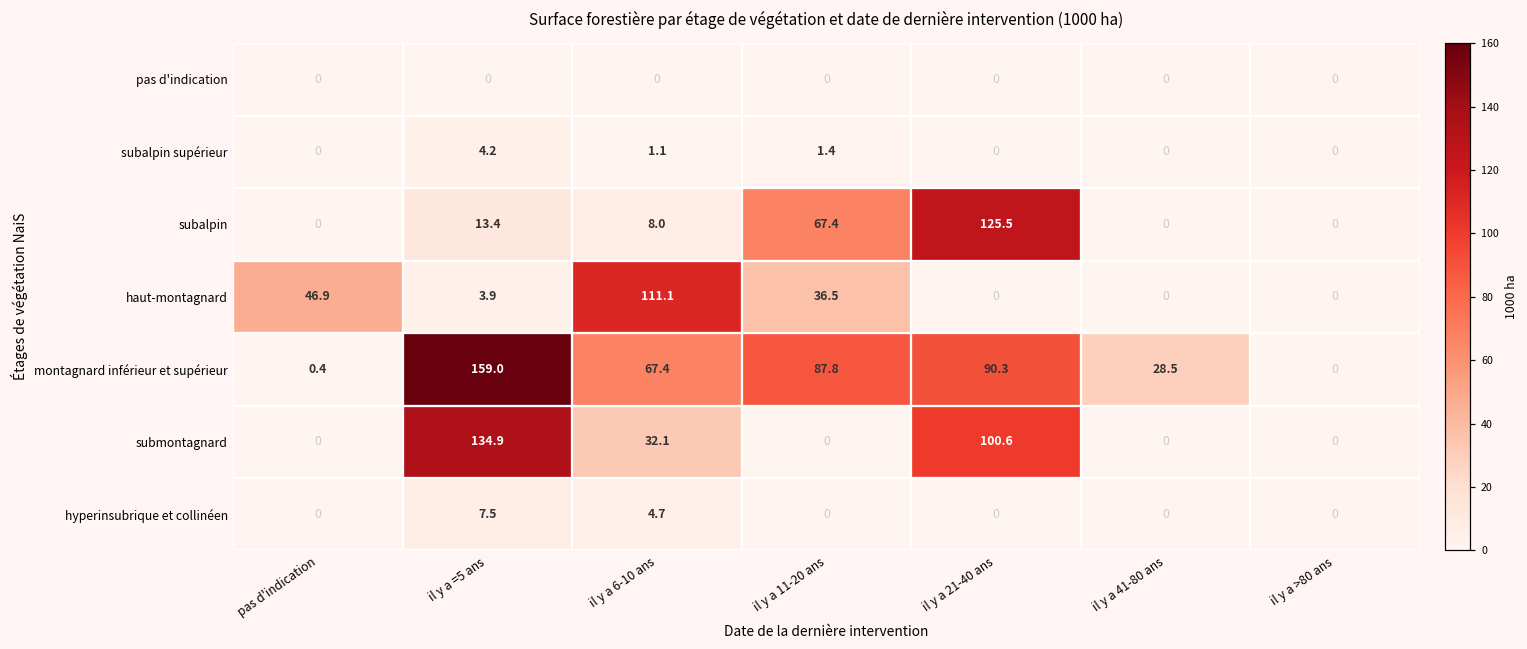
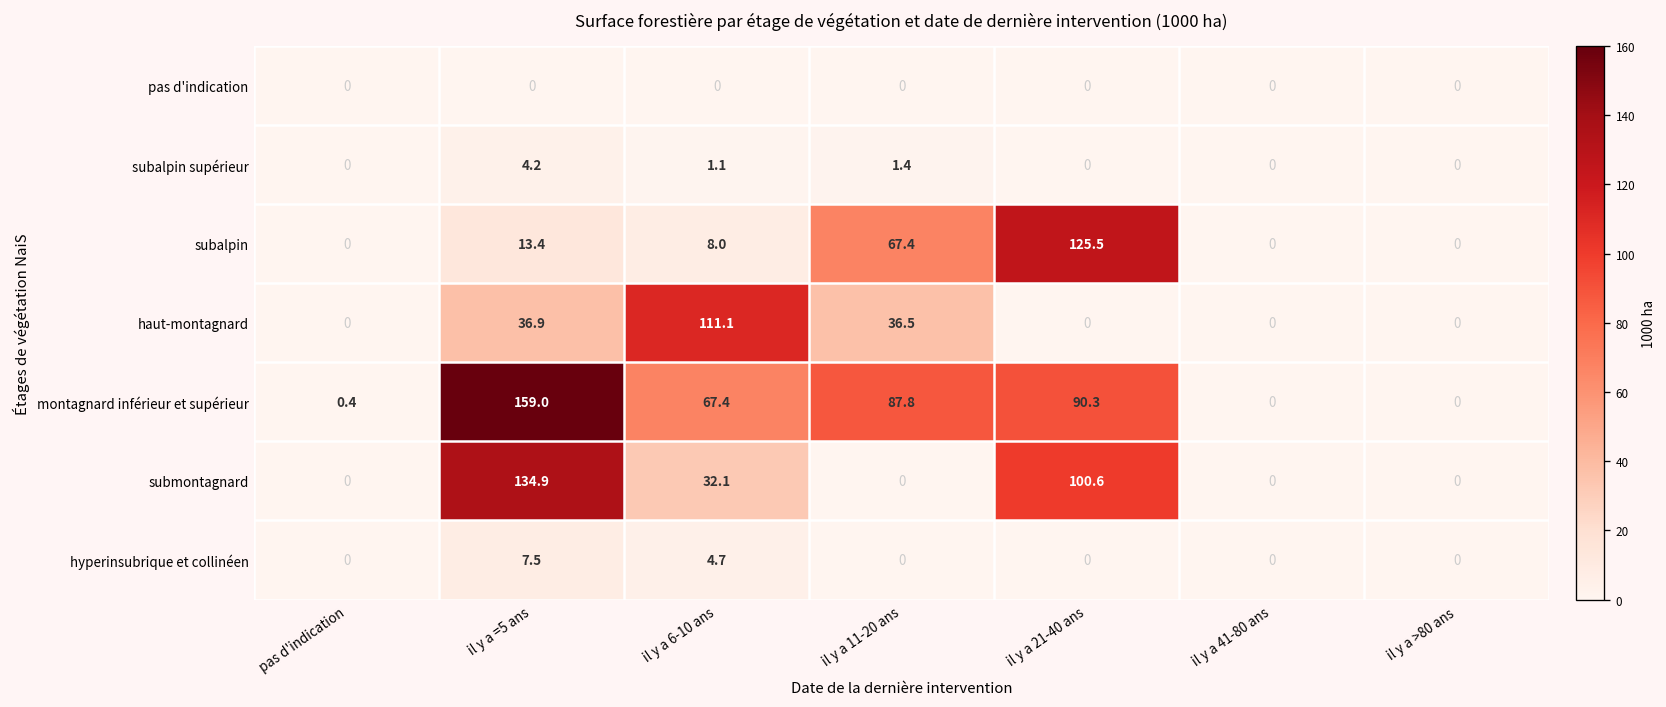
  {
    "pas d'indication": {
      "pas d'indication": 0,
      "il y a =5 ans": 0,
      "il y a 6-10 ans": 0,
      "il y a 11-20 ans": 0,
      "il y a 21-40 ans": 0,
      "il y a 41-80 ans": 0,
      "il y a >80 ans": 0
    },
    "subalpin supérieur": {
      "pas d'indication": 0,
      "il y a =5 ans": 4.2,
      "il y a 6-10 ans": 1.1,
      "il y a 11-20 ans": 1.4,
      "il y a 21-40 ans": 0,
      "il y a 41-80 ans": 0,
      "il y a >80 ans": 0
    },
    "subalpin": {
      "pas d'indication": 0,
      "il y a =5 ans": 13.4,
      "il y a 6-10 ans": 8.0,
      "il y a 11-20 ans": 67.4,
      "il y a 21-40 ans": 125.5,
      "il y a 41-80 ans": 0,
      "il y a >80 ans": 0
    },
    "haut-montagnard": {
-     "pas d'indication": 46.9,
-     "il y a =5 ans": 3.9,
+     "pas d'indication": 0,
+     "il y a =5 ans": 36.9,
      "il y a 6-10 ans": 111.1,
      "il y a 11-20 ans": 36.5,
      "il y a 21-40 ans": 0,
      "il y a 41-80 ans": 0,
      "il y a >80 ans": 0
    },
    "montagnard inférieur et supérieur": {
      "pas d'indication": 0.4,
      "il y a =5 ans": 159.0,
      "il y a 6-10 ans": 67.4,
      "il y a 11-20 ans": 87.8,
      "il y a 21-40 ans": 90.3,
-     "il y a 41-80 ans": 28.5,
+     "il y a 41-80 ans": 0,
      "il y a >80 ans": 0
    },
    "submontagnard": {
      "pas d'indication": 0,
      "il y a =5 ans": 134.9,
      "il y a 6-10 ans": 32.1,
      "il y a 11-20 ans": 0,
      "il y a 21-40 ans": 100.6,
      "il y a 41-80 ans": 0,
      "il y a >80 ans": 0
    },
    "hyperinsubrique et collinéen": {
      "pas d'indication": 0,
      "il y a =5 ans": 7.5,
      "il y a 6-10 ans": 4.7,
      "il y a 11-20 ans": 0,
      "il y a 21-40 ans": 0,
      "il y a 41-80 ans": 0,
      "il y a >80 ans": 0
    }
  }
